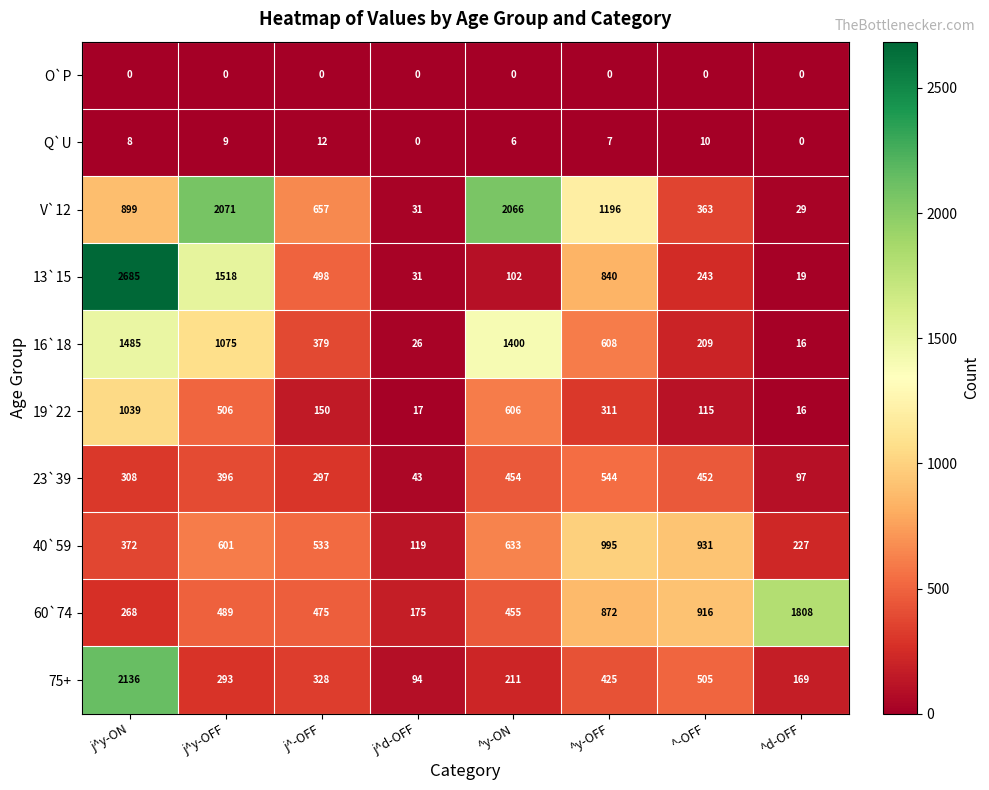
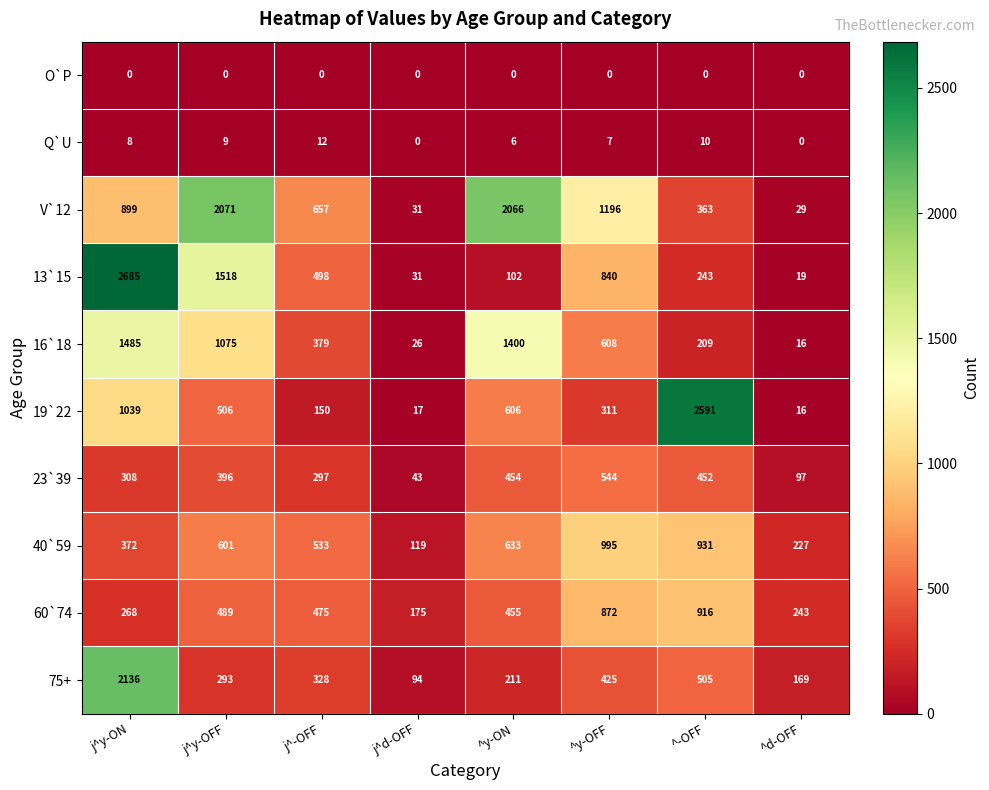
  {
    "O`P": {
      "j^y-ON": 0,
      "j^y-OFF": 0,
      "j^-OFF": 0,
      "j^d-OFF": 0,
      "^y-ON": 0,
      "^y-OFF": 0,
      "^-OFF": 0,
      "^d-OFF": 0
    },
    "Q`U": {
      "j^y-ON": 8,
      "j^y-OFF": 9,
      "j^-OFF": 12,
      "j^d-OFF": 0,
      "^y-ON": 6,
      "^y-OFF": 7,
      "^-OFF": 10,
      "^d-OFF": 0
    },
    "V`12": {
      "j^y-ON": 899,
      "j^y-OFF": 2071,
      "j^-OFF": 657,
      "j^d-OFF": 31,
      "^y-ON": 2066,
      "^y-OFF": 1196,
      "^-OFF": 363,
      "^d-OFF": 29
    },
    "13`15": {
      "j^y-ON": 2685,
      "j^y-OFF": 1518,
      "j^-OFF": 498,
      "j^d-OFF": 31,
      "^y-ON": 102,
      "^y-OFF": 840,
      "^-OFF": 243,
      "^d-OFF": 19
    },
    "16`18": {
      "j^y-ON": 1485,
      "j^y-OFF": 1075,
      "j^-OFF": 379,
      "j^d-OFF": 26,
      "^y-ON": 1400,
      "^y-OFF": 608,
      "^-OFF": 209,
      "^d-OFF": 16
    },
    "19`22": {
      "j^y-ON": 1039,
      "j^y-OFF": 506,
      "j^-OFF": 150,
      "j^d-OFF": 17,
      "^y-ON": 606,
      "^y-OFF": 311,
-     "^-OFF": 115,
+     "^-OFF": 2591,
      "^d-OFF": 16
    },
    "23`39": {
      "j^y-ON": 308,
      "j^y-OFF": 396,
      "j^-OFF": 297,
      "j^d-OFF": 43,
      "^y-ON": 454,
      "^y-OFF": 544,
      "^-OFF": 452,
      "^d-OFF": 97
    },
    "40`59": {
      "j^y-ON": 372,
      "j^y-OFF": 601,
      "j^-OFF": 533,
      "j^d-OFF": 119,
      "^y-ON": 633,
      "^y-OFF": 995,
      "^-OFF": 931,
      "^d-OFF": 227
    },
    "60`74": {
      "j^y-ON": 268,
      "j^y-OFF": 489,
      "j^-OFF": 475,
      "j^d-OFF": 175,
      "^y-ON": 455,
      "^y-OFF": 872,
      "^-OFF": 916,
-     "^d-OFF": 1808
+     "^d-OFF": 243
    },
    "75+": {
      "j^y-ON": 2136,
      "j^y-OFF": 293,
      "j^-OFF": 328,
      "j^d-OFF": 94,
      "^y-ON": 211,
      "^y-OFF": 425,
      "^-OFF": 505,
      "^d-OFF": 169
    }
  }
